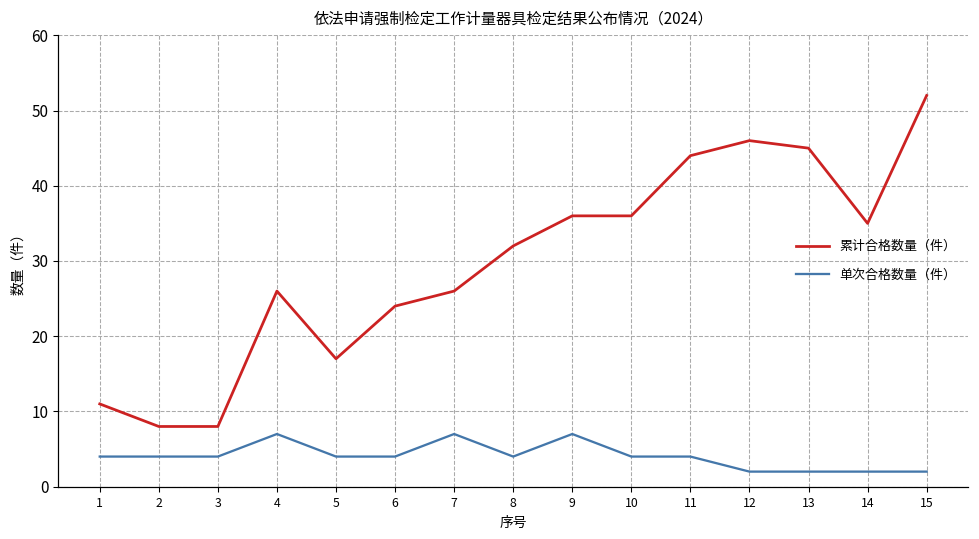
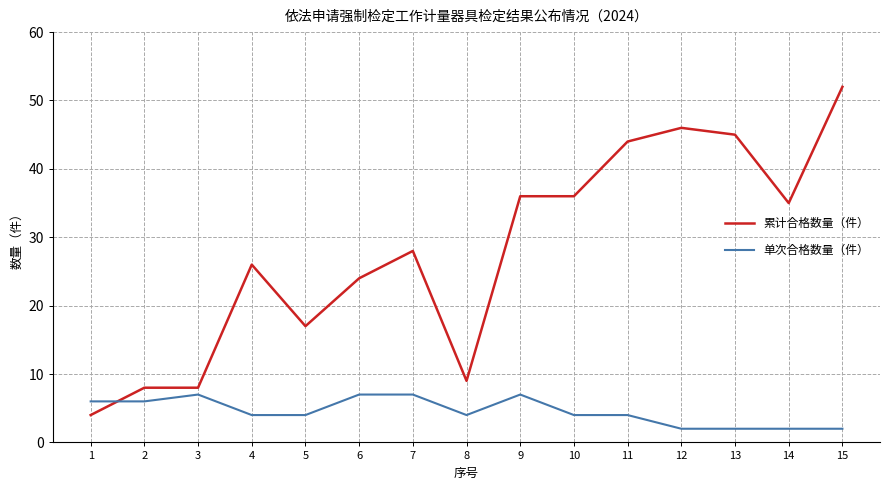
  {
    "累计合格数量（件）": {
-     "1": 11,
+     "1": 4,
      "2": 8,
      "3": 8,
      "4": 26,
      "5": 17,
      "6": 24,
-     "7": 26,
-     "8": 32,
+     "7": 28,
+     "8": 9,
      "9": 36,
      "10": 36,
      "11": 44,
      "12": 46,
      "13": 45,
      "14": 35,
      "15": 52
    },
    "单次合格数量（件）": {
-     "1": 4,
-     "2": 4,
-     "3": 4,
-     "4": 7,
+     "1": 6,
+     "2": 6,
+     "3": 7,
+     "4": 4,
      "5": 4,
-     "6": 4,
+     "6": 7,
      "7": 7,
      "8": 4,
      "9": 7,
      "10": 4,
      "11": 4,
      "12": 2,
      "13": 2,
      "14": 2,
      "15": 2
    }
  }
